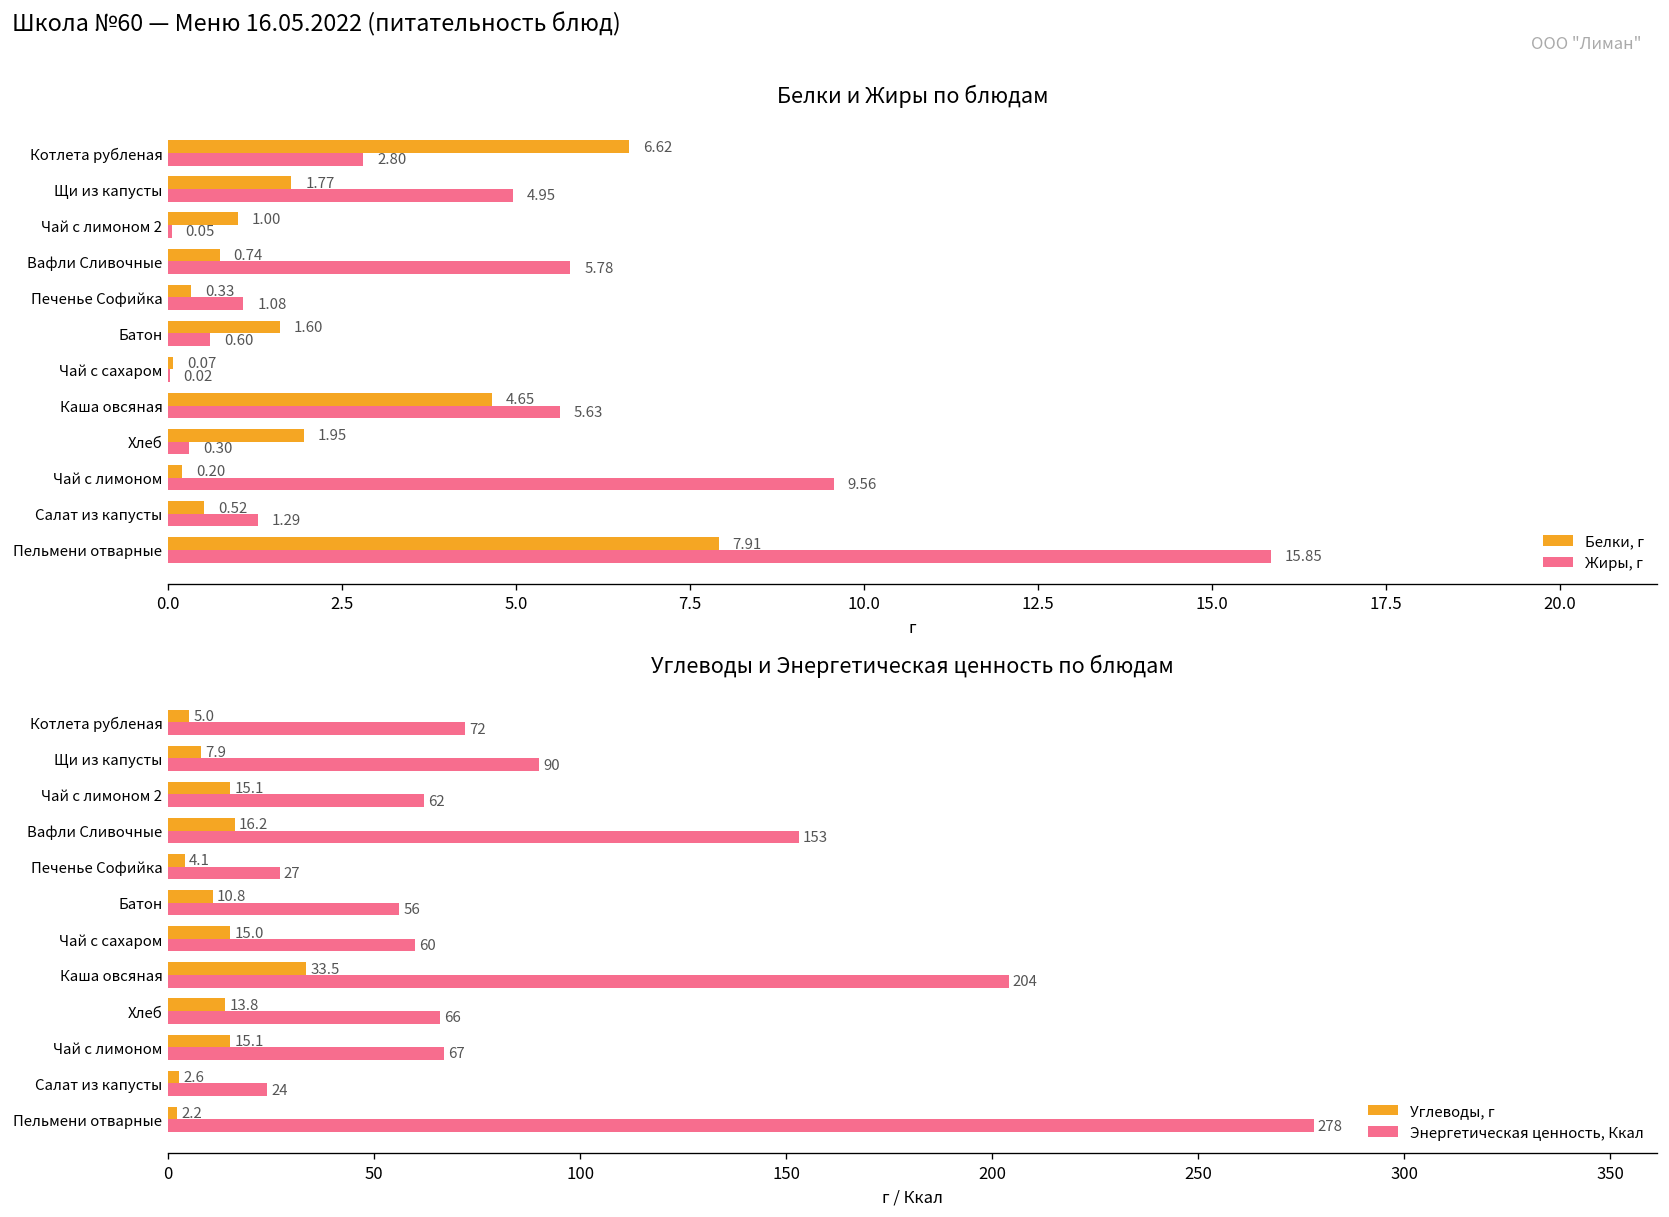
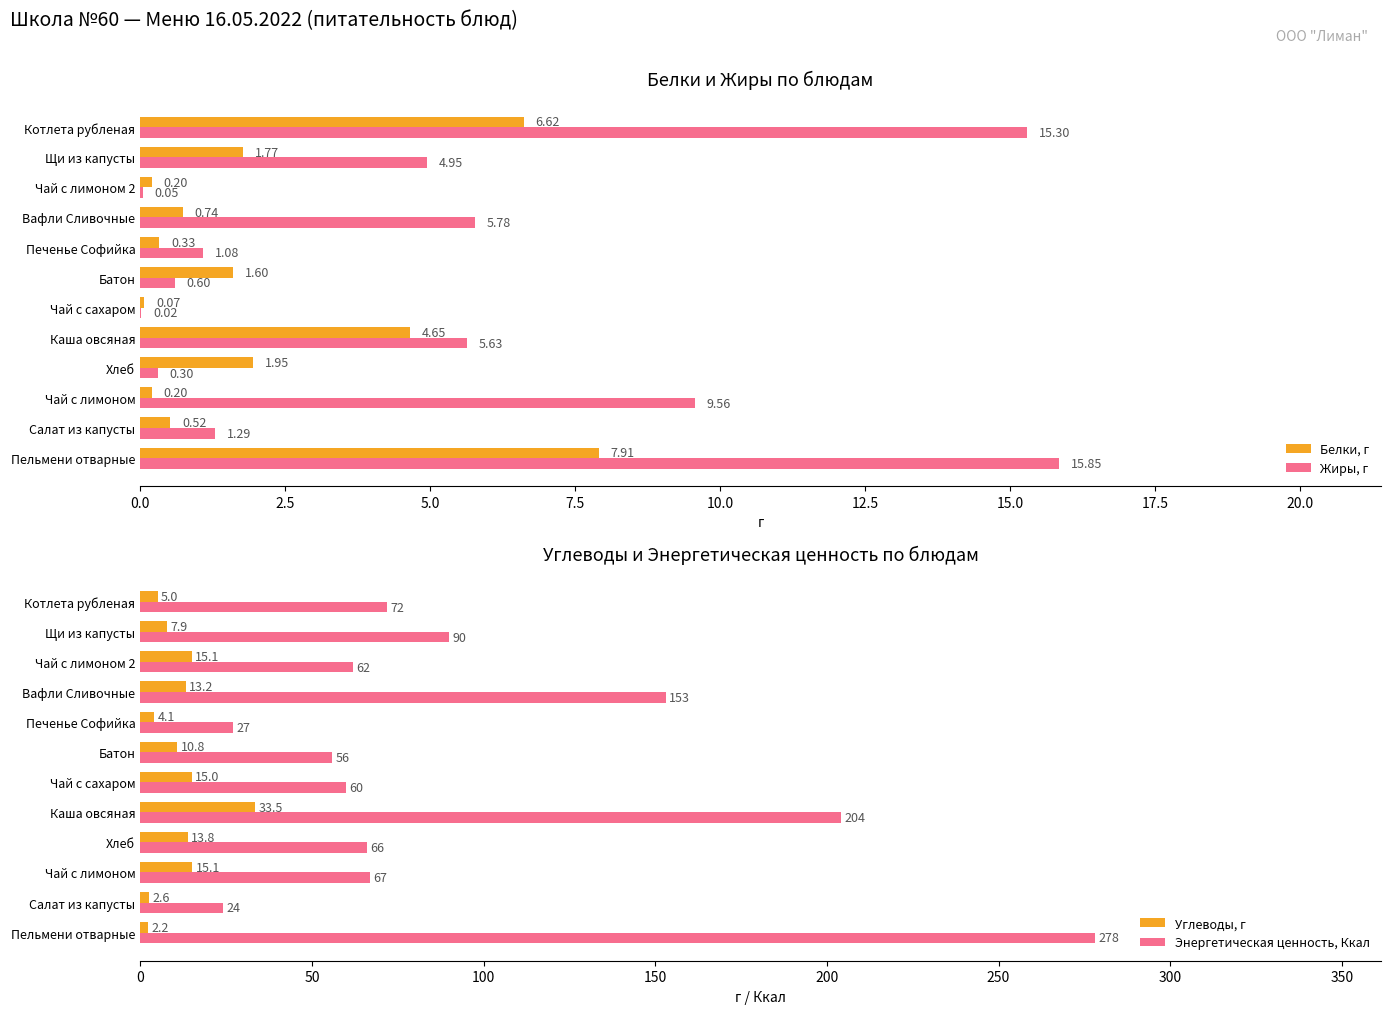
  {
    "Белки и Жиры по блюдам": {
      "Белки, г": {
        "Котлета рубленая": 6.62,
        "Щи из капусты": 1.77,
-       "Чай с лимоном 2": 1.00,
+       "Чай с лимоном 2": 0.20,
        "Вафли Сливочные": 0.74,
        "Печенье Софийка": 0.33,
        "Батон": 1.60,
        "Каша овсяная": 4.65,
        "Хлеб": 1.95,
        "Чай с лимоном": 0.20,
        "Салат из капусты": 0.52,
        "Пельмени отварные": 7.91
      },
      "Жиры, г": {
-       "Котлета рубленая": 2.80,
+       "Котлета рубленая": 15.30,
        "Щи из капусты": 4.95,
        "Чай с лимоном 2": 0.05,
        "Вафли Сливочные": 5.78,
        "Печенье Софийка": 1.08,
        "Батон": 0.60,
        "Каша овсяная": 5.63,
        "Хлеб": 0.30,
        "Чай с лимоном": 9.56,
        "Салат из капусты": 1.29,
        "Пельмени отварные": 15.85
      }
    },
    "Углеводы и Энергетическая ценность по блюдам": {
      "Углеводы, г": {
        "Котлета рубленая": 5.0,
        "Щи из капусты": 7.9,
        "Чай с лимоном 2": 15.1,
-       "Вафли Сливочные": 16.2,
+       "Вафли Сливочные": 13.2,
        "Печенье Софийка": 4.1,
        "Батон": 10.8,
        "Чай с сахаром": 15.0,
        "Каша овсяная": 33.5,
        "Хлеб": 13.8,
        "Чай с лимоном": 15.1,
        "Салат из капусты": 2.6,
        "Пельмени отварные": 2.2
      },
      "Энергетическая ценность, Ккал": {
        "Котлета рубленая": 72,
        "Щи из капусты": 90,
        "Чай с лимоном 2": 62,
        "Вафли Сливочные": 153,
        "Печенье Софийка": 27,
        "Батон": 56,
        "Чай с сахаром": 60,
        "Каша овсяная": 204,
        "Хлеб": 66,
        "Чай с лимоном": 67,
        "Салат из капусты": 24,
        "Пельмени отварные": 278
      }
    }
  }
